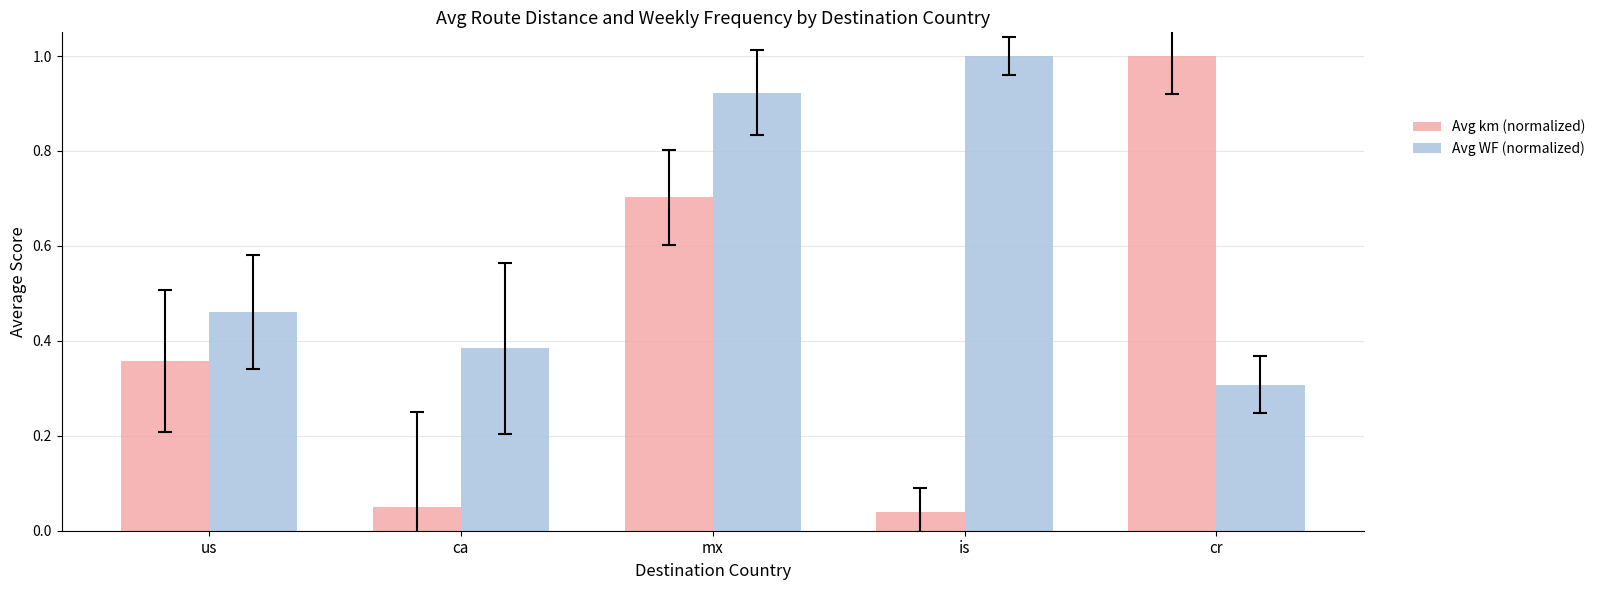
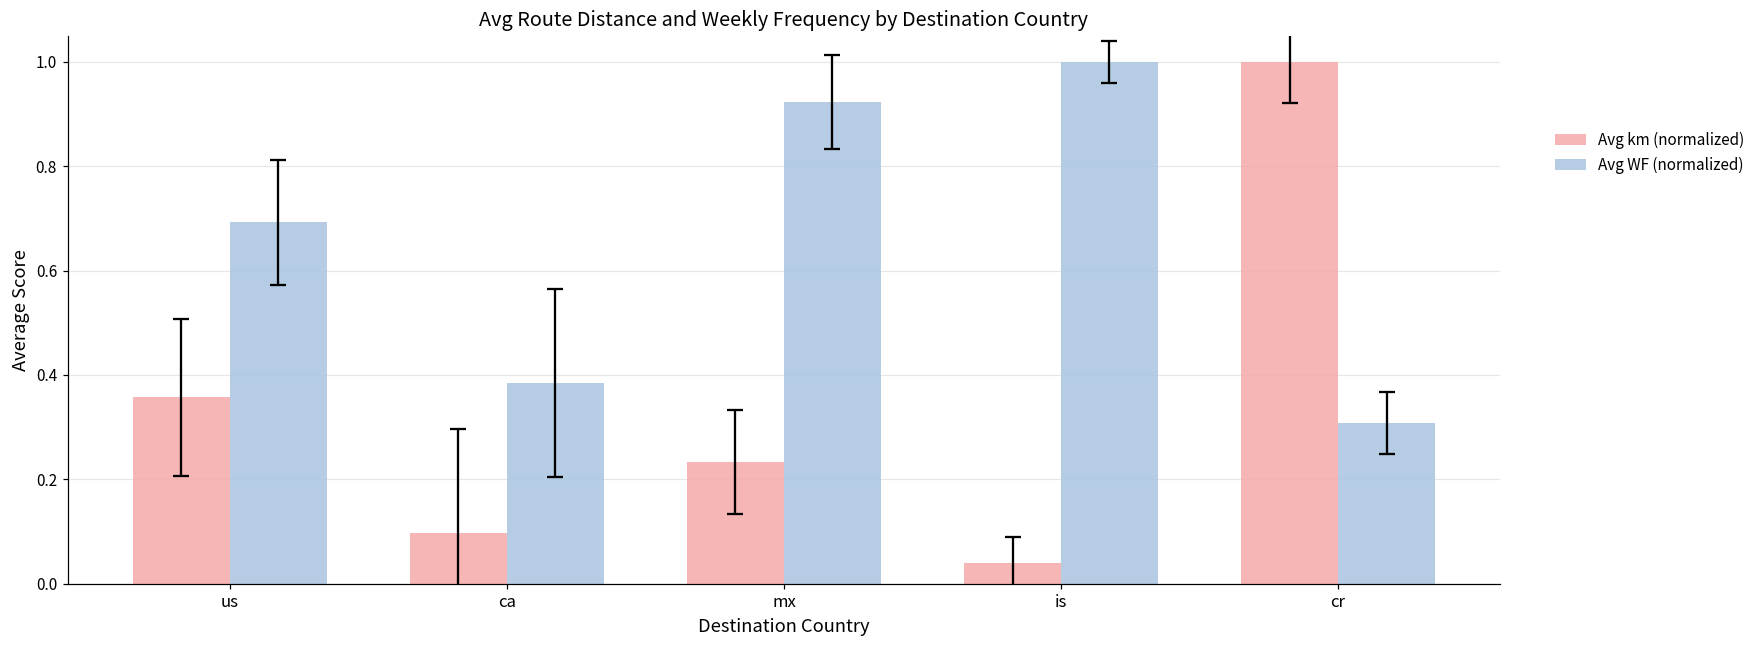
  {
    "Avg km (normalized)": {
      "us": 0.36,
-     "ca": 0.05,
-     "mx": 0.70,
+     "ca": 0.10,
+     "mx": 0.23,
      "is": 0.04,
      "cr": 1.00
    },
    "Avg WF (normalized)": {
-     "us": 0.46,
+     "us": 0.69,
      "ca": 0.38,
      "mx": 0.92,
      "is": 1.00,
      "cr": 0.31
    }
  }
